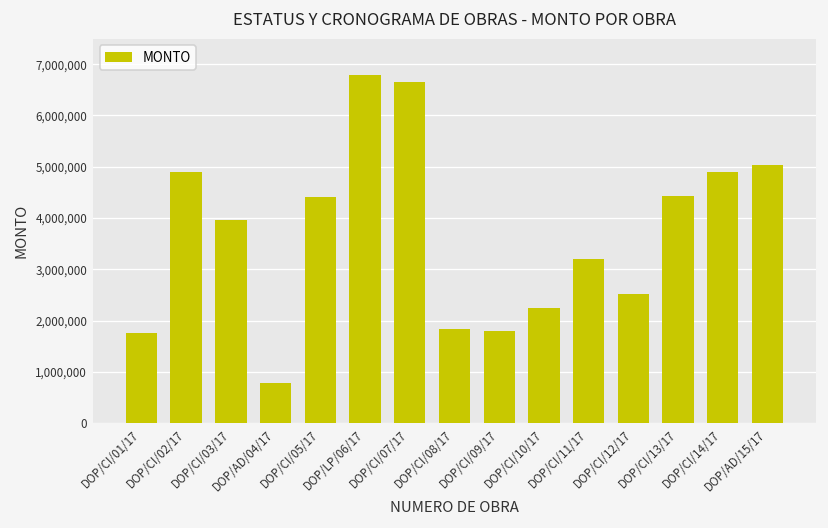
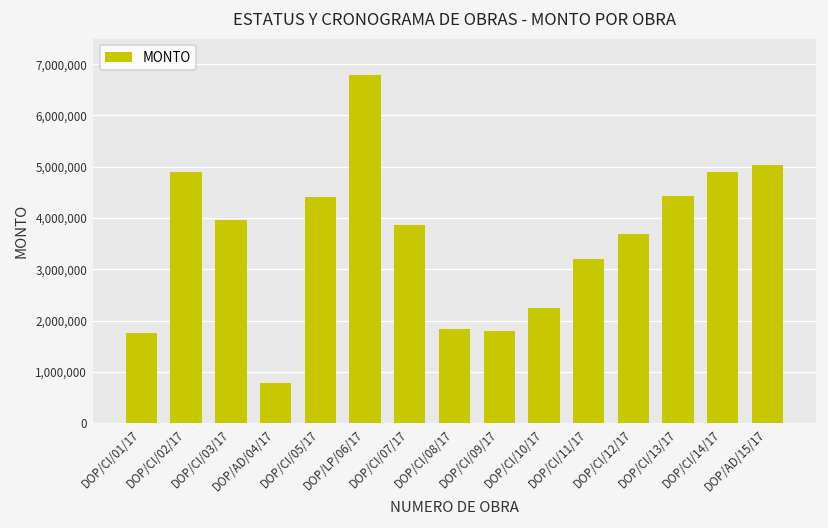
  {
    "DOP/CI/01/17": "1,800,000",
    "DOP/CI/02/17": "4,900,000",
    "DOP/CI/03/17": "4,000,000",
    "DOP/AD/04/17": "800,000",
    "DOP/CI/05/17": "4,400,000",
    "DOP/LP/06/17": "6,800,000",
-   "DOP/CI/07/17": "6,700,000",
+   "DOP/CI/07/17": "3,900,000",
    "DOP/CI/08/17": "1,800,000",
    "DOP/CI/09/17": "1,800,000",
    "DOP/CI/10/17": "2,200,000",
    "DOP/CI/11/17": "3,200,000",
-   "DOP/CI/12/17": "2,500,000",
+   "DOP/CI/12/17": "3,700,000",
    "DOP/CI/13/17": "4,400,000",
    "DOP/CI/14/17": "4,900,000",
    "DOP/AD/15/17": "5,000,000"
  }
